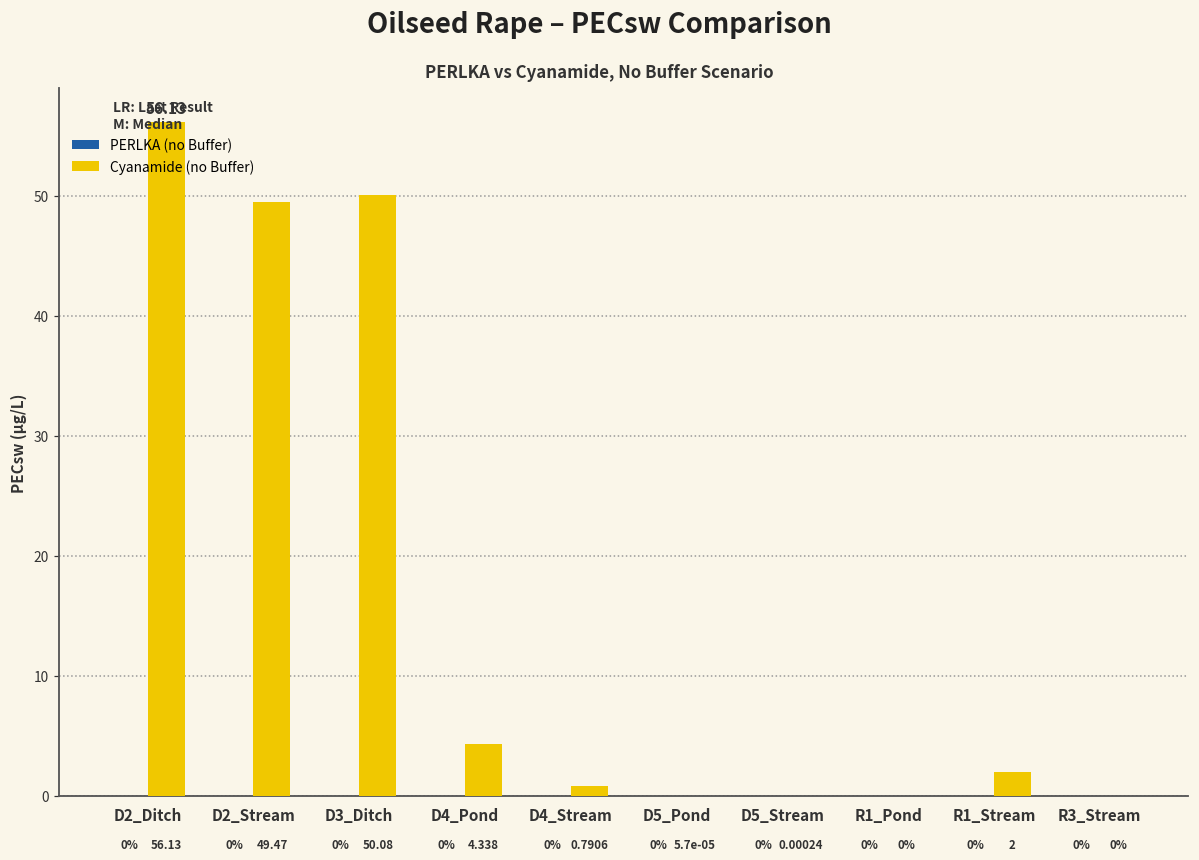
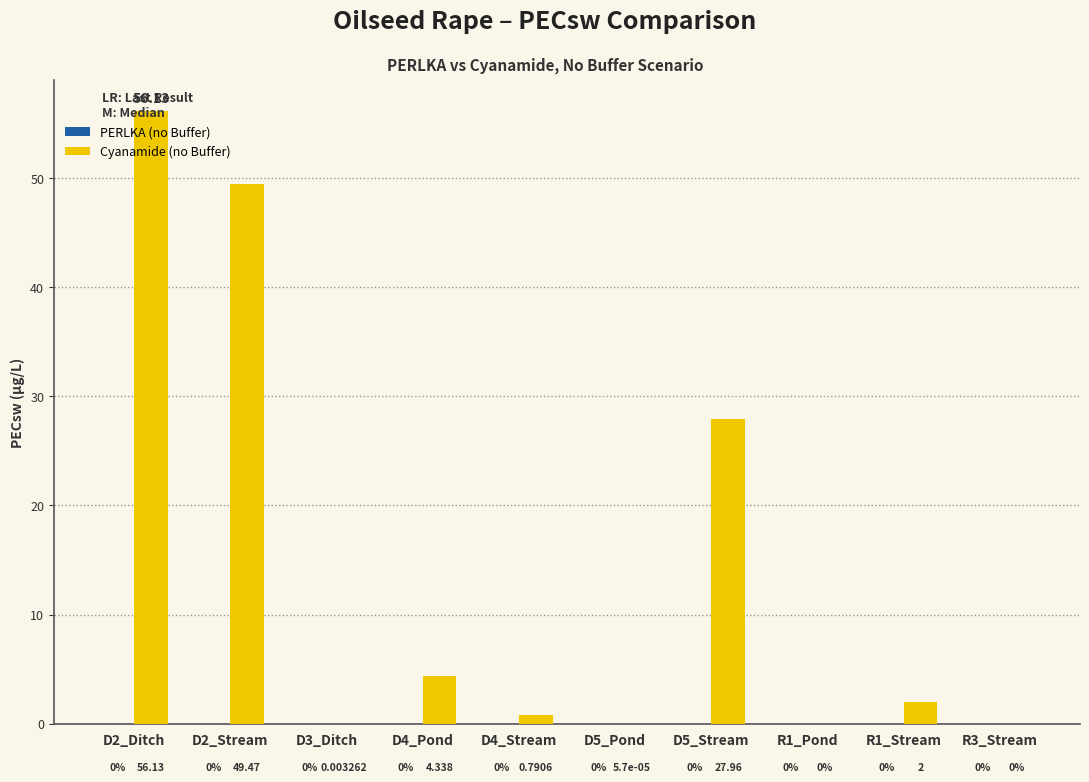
  {
    "PERLKA (no Buffer)": {
      "D2_Ditch": 0.0,
      "D2_Stream": 0.0,
      "D3_Ditch": 0.0,
      "D4_Pond": 0.0,
      "D4_Stream": 0.0,
      "D5_Pond": 0.0,
      "D5_Stream": 0.0,
      "R1_Pond": 0.0,
      "R1_Stream": 0.0,
      "R3_Stream": 0.0
    },
    "Cyanamide (no Buffer)": {
      "D2_Ditch": 56.13,
-     "D3_Ditch": 50.08,
-     "D5_Stream": 0.00024
+     "D3_Ditch": 0.003262,
+     "D5_Stream": 27.96
    }
  }
